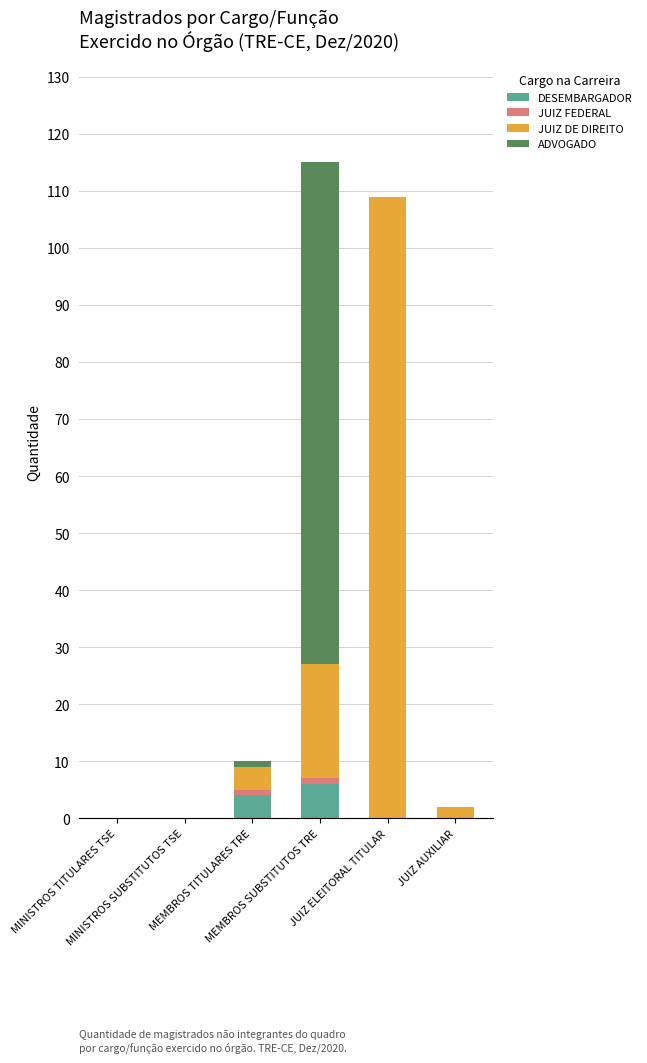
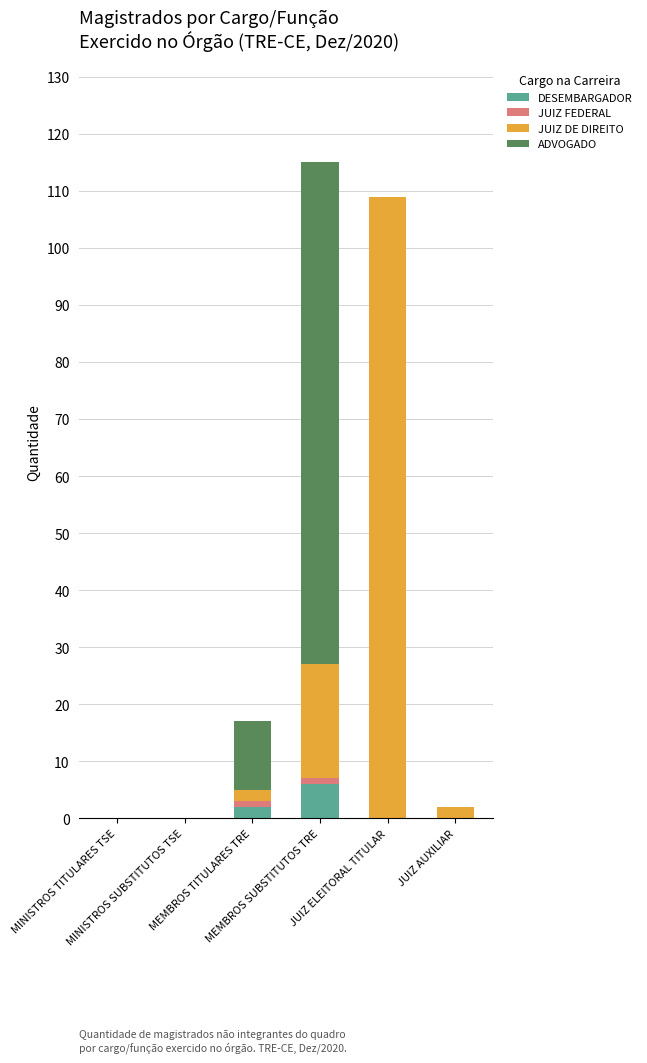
  {
    "DESEMBARGADOR": {
      "MINISTROS TITULARES TSE": 0,
      "MINISTROS SUBSTITUTOS TSE": 0,
-     "MEMBROS TITULARES TRE": 4,
+     "MEMBROS TITULARES TRE": 2,
      "MEMBROS SUBSTITUTOS TRE": 6,
      "JUIZ ELEITORAL TITULAR": 0,
      "JUIZ AUXILIAR": 0
    },
    "JUIZ FEDERAL": {
      "MINISTROS TITULARES TSE": 0,
      "MINISTROS SUBSTITUTOS TSE": 0,
      "MEMBROS TITULARES TRE": 1,
      "MEMBROS SUBSTITUTOS TRE": 1,
      "JUIZ ELEITORAL TITULAR": 0,
      "JUIZ AUXILIAR": 0
    },
    "JUIZ DE DIREITO": {
      "MINISTROS TITULARES TSE": 0,
      "MINISTROS SUBSTITUTOS TSE": 0,
-     "MEMBROS TITULARES TRE": 4,
+     "MEMBROS TITULARES TRE": 2,
      "MEMBROS SUBSTITUTOS TRE": 20,
      "JUIZ ELEITORAL TITULAR": 109,
      "JUIZ AUXILIAR": 2
    },
    "ADVOGADO": {
      "MINISTROS TITULARES TSE": 0,
      "MINISTROS SUBSTITUTOS TSE": 0,
-     "MEMBROS TITULARES TRE": 1,
+     "MEMBROS TITULARES TRE": 12,
      "MEMBROS SUBSTITUTOS TRE": 88,
      "JUIZ ELEITORAL TITULAR": 0,
      "JUIZ AUXILIAR": 0
    }
  }
